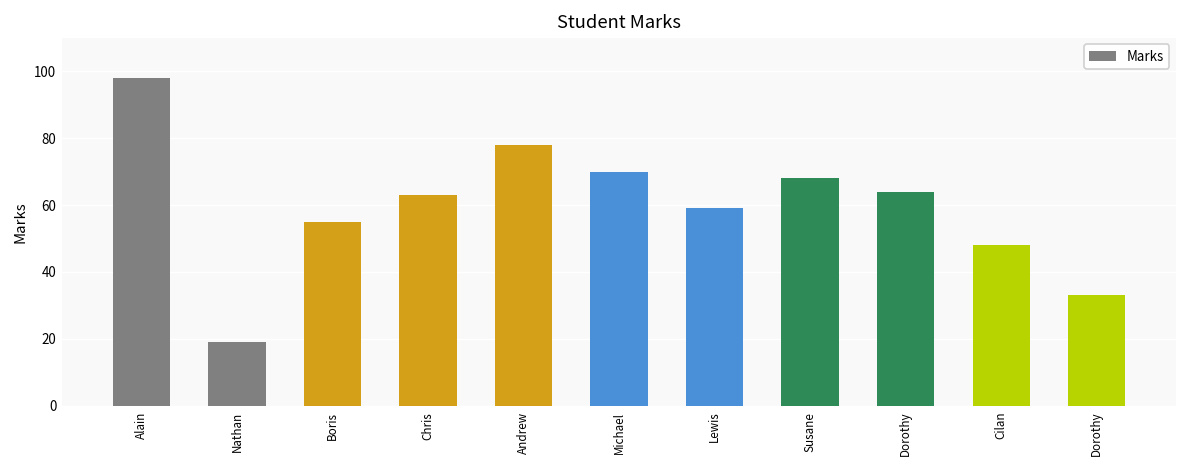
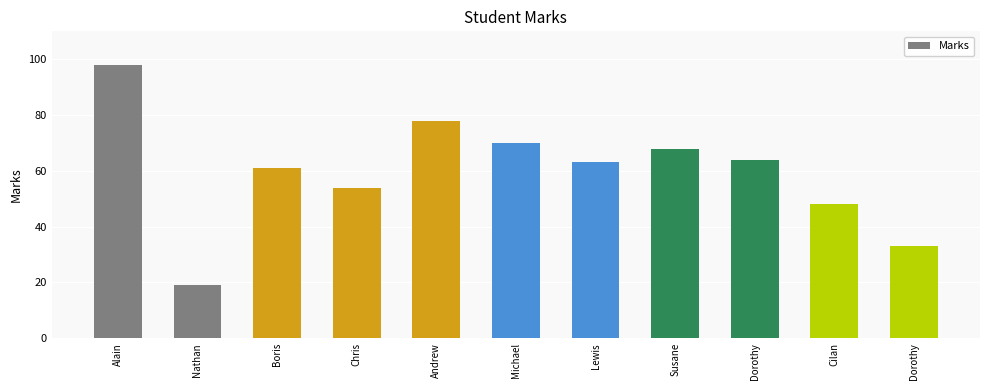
  {
    "Alain": 98,
    "Nathan": 19,
-   "Boris": 55,
-   "Chris": 63,
+   "Boris": 61,
+   "Chris": 54,
    "Andrew": 78,
    "Michael": 70,
-   "Lewis": 59,
+   "Lewis": 63,
    "Susane": 68,
    "Cilan": 48
  }
